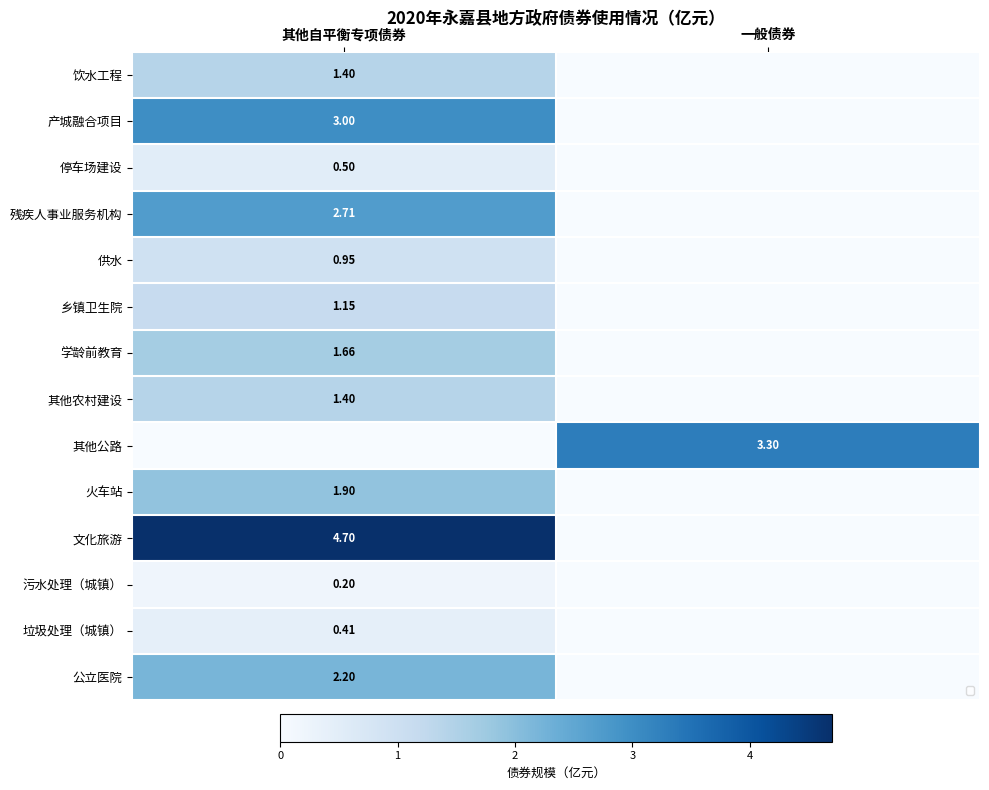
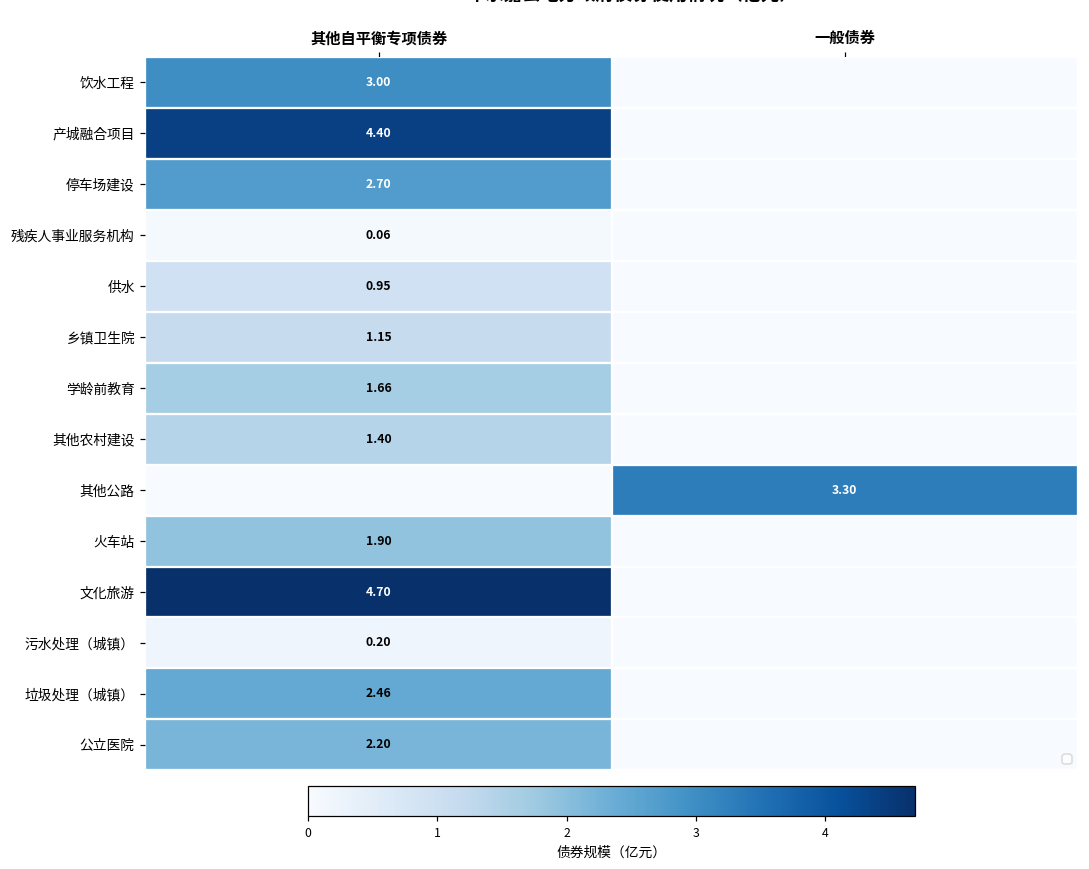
  {
    "饮水工程": {
-     "其他自平衡专项债券": 1.40
+     "其他自平衡专项债券": 3.00
    },
    "产城融合项目": {
-     "其他自平衡专项债券": 3.00
+     "其他自平衡专项债券": 4.40
    },
    "停车场建设": {
-     "其他自平衡专项债券": 0.50
+     "其他自平衡专项债券": 2.70
    },
    "残疾人事业服务机构": {
-     "其他自平衡专项债券": 2.71
+     "其他自平衡专项债券": 0.06
    },
    "供水": {
      "其他自平衡专项债券": 0.95
    },
    "乡镇卫生院": {
      "其他自平衡专项债券": 1.15
    },
    "学龄前教育": {
      "其他自平衡专项债券": 1.66
    },
    "其他农村建设": {
      "其他自平衡专项债券": 1.40
    },
    "其他公路": {
      "一般债券": 3.30
    },
    "火车站": {
      "其他自平衡专项债券": 1.90
    },
    "文化旅游": {
      "其他自平衡专项债券": 4.70
    },
    "污水处理（城镇）": {
      "其他自平衡专项债券": 0.20
    },
    "垃圾处理（城镇）": {
-     "其他自平衡专项债券": 0.41
+     "其他自平衡专项债券": 2.46
    },
    "公立医院": {
      "其他自平衡专项债券": 2.20
    }
  }
